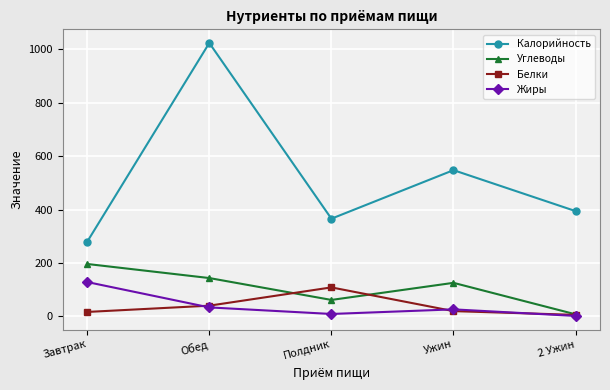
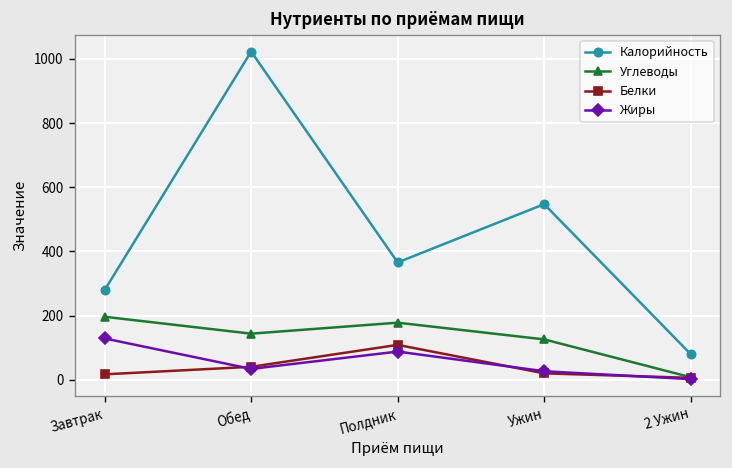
  {
    "Калорийность": {
      "Завтрак": 280,
      "Обед": 1020,
      "Полдник": 370,
      "Ужин": 550,
-     "2 Ужин": 390
+     "2 Ужин": 80
    },
    "Углеводы": {
      "Завтрак": 200,
      "Обед": 140,
-     "Полдник": 60,
+     "Полдник": 180,
      "Ужин": 130
    },
    "Белки": {
      "Завтрак": 20,
      "Полдник": 110
    },
    "Жиры": {
      "Завтрак": 130,
-     "Полдник": 10
+     "Полдник": 90
    }
  }
